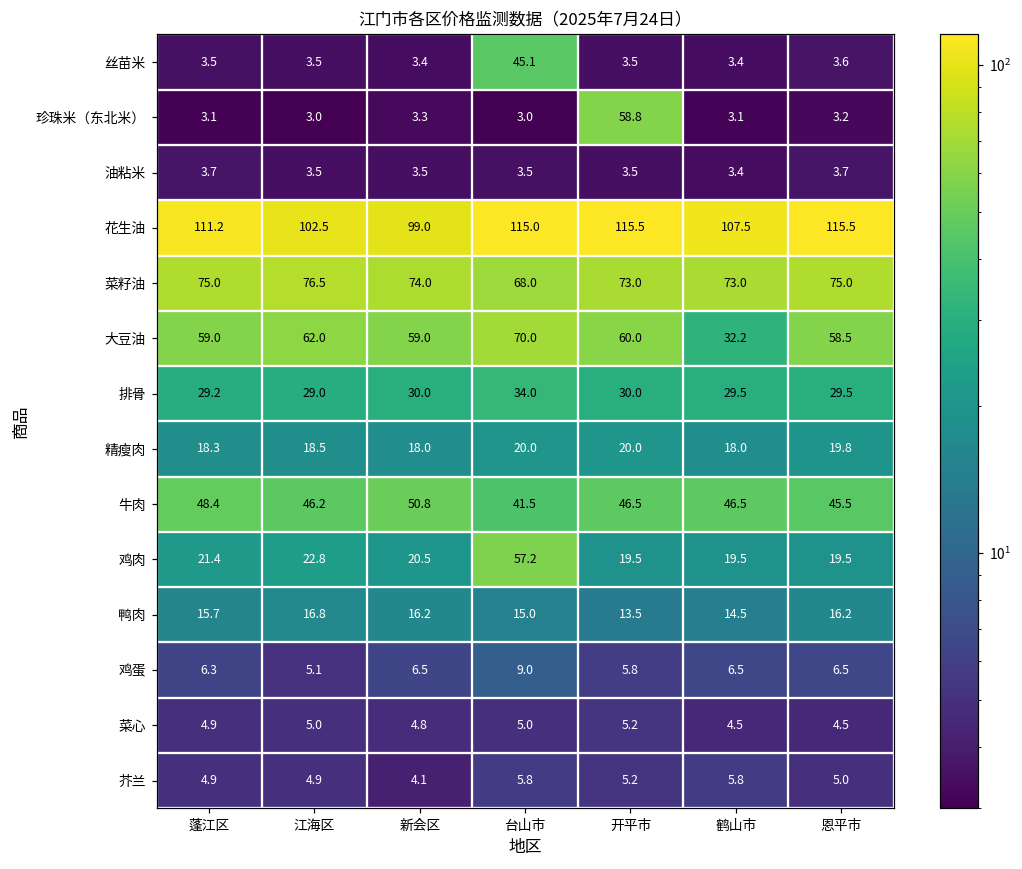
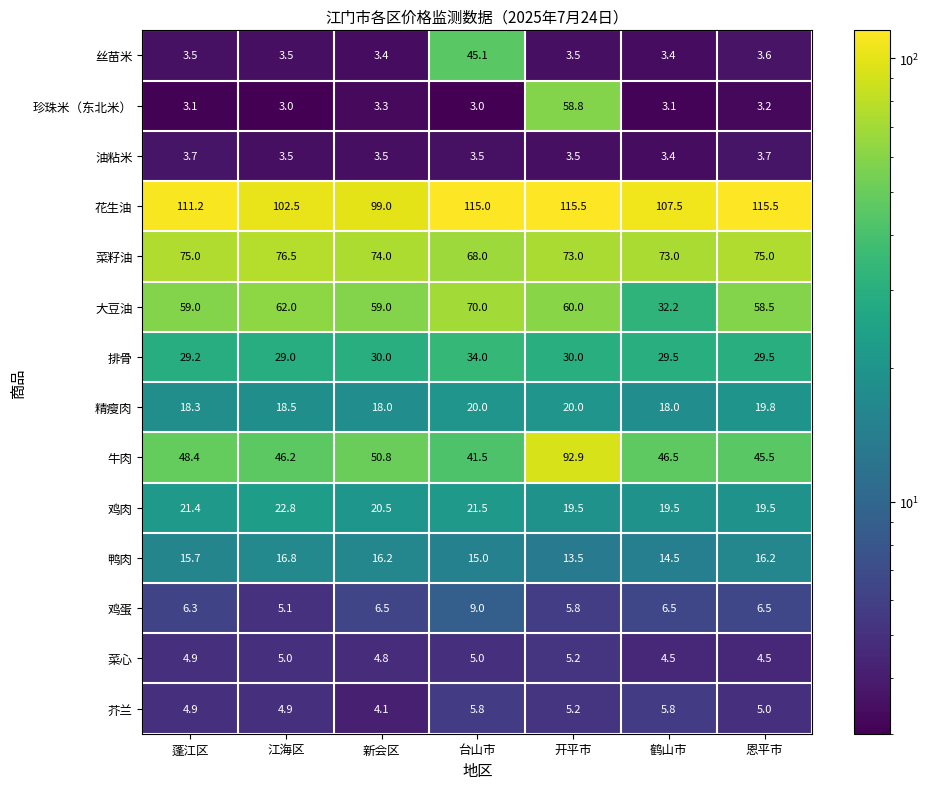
  {
    "丝苗米": {
      "蓬江区": 3.5,
      "江海区": 3.5,
      "新会区": 3.4,
      "台山市": 45.1,
      "开平市": 3.5,
      "鹤山市": 3.4,
      "恩平市": 3.6
    },
    "珍珠米（东北米）": {
      "蓬江区": 3.1,
      "江海区": 3.0,
      "新会区": 3.3,
      "台山市": 3.0,
      "开平市": 58.8,
      "鹤山市": 3.1,
      "恩平市": 3.2
    },
    "油粘米": {
      "蓬江区": 3.7,
      "江海区": 3.5,
      "新会区": 3.5,
      "台山市": 3.5,
      "开平市": 3.5,
      "鹤山市": 3.4,
      "恩平市": 3.7
    },
    "花生油": {
      "蓬江区": 111.2,
      "江海区": 102.5,
      "新会区": 99.0,
      "台山市": 115.0,
      "开平市": 115.5,
      "鹤山市": 107.5,
      "恩平市": 115.5
    },
    "菜籽油": {
      "蓬江区": 75.0,
      "江海区": 76.5,
      "新会区": 74.0,
      "台山市": 68.0,
      "开平市": 73.0,
      "鹤山市": 73.0,
      "恩平市": 75.0
    },
    "大豆油": {
      "蓬江区": 59.0,
      "江海区": 62.0,
      "新会区": 59.0,
      "台山市": 70.0,
      "开平市": 60.0,
      "鹤山市": 32.2,
      "恩平市": 58.5
    },
    "排骨": {
      "蓬江区": 29.2,
      "江海区": 29.0,
      "新会区": 30.0,
      "台山市": 34.0,
      "开平市": 30.0,
      "鹤山市": 29.5,
      "恩平市": 29.5
    },
    "精瘦肉": {
      "蓬江区": 18.3,
      "江海区": 18.5,
      "新会区": 18.0,
      "台山市": 20.0,
      "开平市": 20.0,
      "鹤山市": 18.0,
      "恩平市": 19.8
    },
    "牛肉": {
      "蓬江区": 48.4,
      "江海区": 46.2,
      "新会区": 50.8,
      "台山市": 41.5,
-     "开平市": 46.5,
+     "开平市": 92.9,
      "鹤山市": 46.5,
      "恩平市": 45.5
    },
    "鸡肉": {
      "蓬江区": 21.4,
      "江海区": 22.8,
      "新会区": 20.5,
-     "台山市": 57.2,
+     "台山市": 21.5,
      "开平市": 19.5,
      "鹤山市": 19.5,
      "恩平市": 19.5
    },
    "鸭肉": {
      "蓬江区": 15.7,
      "江海区": 16.8,
      "新会区": 16.2,
      "台山市": 15.0,
      "开平市": 13.5,
      "鹤山市": 14.5,
      "恩平市": 16.2
    },
    "鸡蛋": {
      "蓬江区": 6.3,
      "江海区": 5.1,
      "新会区": 6.5,
      "台山市": 9.0,
      "开平市": 5.8,
      "鹤山市": 6.5,
      "恩平市": 6.5
    },
    "菜心": {
      "蓬江区": 4.9,
      "江海区": 5.0,
      "新会区": 4.8,
      "台山市": 5.0,
      "开平市": 5.2,
      "鹤山市": 4.5,
      "恩平市": 4.5
    },
    "芥兰": {
      "蓬江区": 4.9,
      "江海区": 4.9,
      "新会区": 4.1,
      "台山市": 5.8,
      "开平市": 5.2,
      "鹤山市": 5.8,
      "恩平市": 5.0
    }
  }
